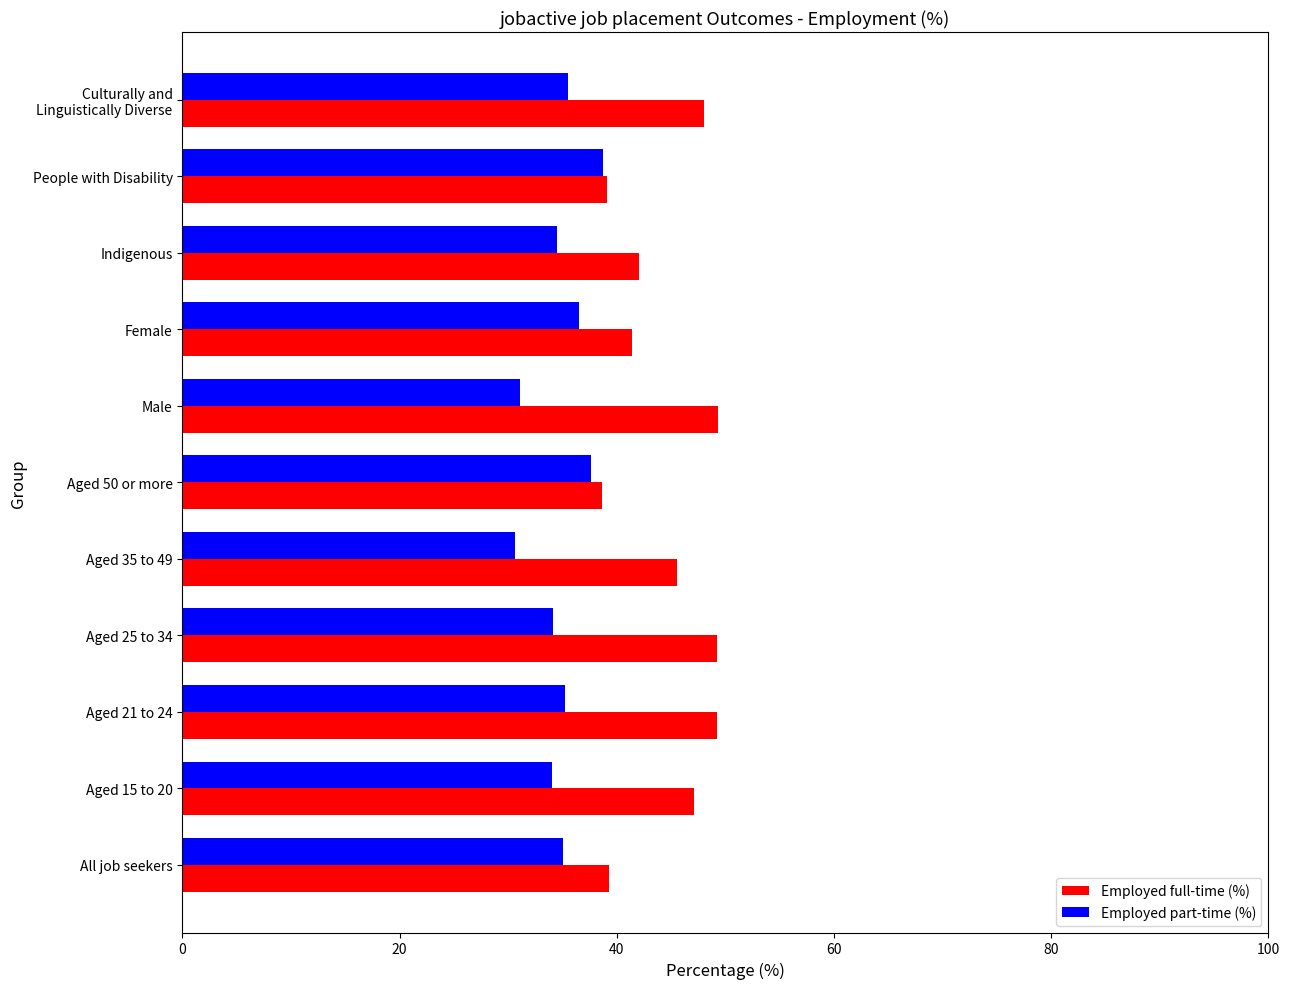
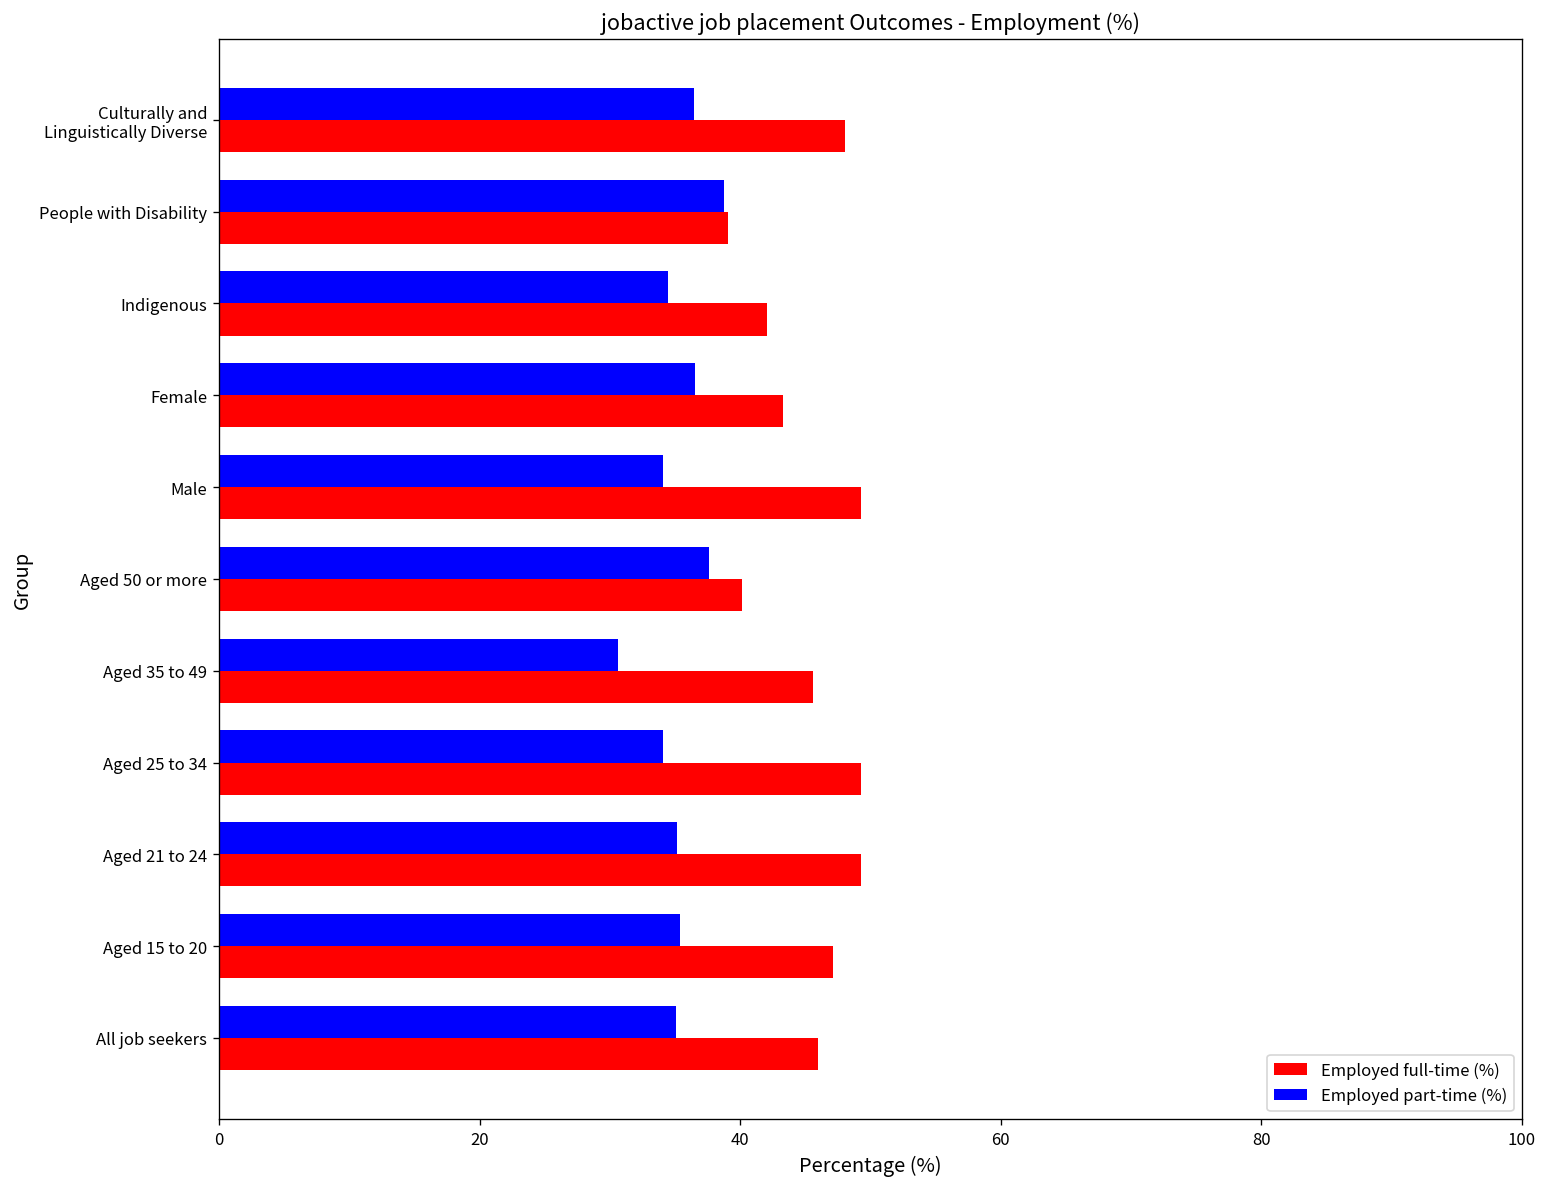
  {
    "Employed full-time (%)": {
      "Culturally and Linguistically Diverse": 48.0,
      "People with Disability": 39.1,
      "Indigenous": 42.1,
-     "Female": 41.4,
+     "Female": 43.3,
      "Male": 49.3,
-     "Aged 50 or more": 38.7,
+     "Aged 50 or more": 40.2,
      "Aged 35 to 49": 45.6,
      "Aged 25 to 34": 49.3,
      "Aged 21 to 24": 49.3,
      "Aged 15 to 20": 47.1,
-     "All job seekers": 39.2
+     "All job seekers": 45.9
    },
    "Employed part-time (%)": {
-     "Culturally and Linguistically Diverse": 35.5,
+     "Culturally and Linguistically Diverse": 36.5,
      "People with Disability": 38.8,
      "Indigenous": 34.5,
      "Female": 36.6,
-     "Male": 31.1,
+     "Male": 34.1,
      "Aged 50 or more": 37.6,
      "Aged 35 to 49": 30.7,
      "Aged 25 to 34": 34.1,
      "Aged 21 to 24": 35.2,
-     "Aged 15 to 20": 34.0,
+     "Aged 15 to 20": 35.4,
      "All job seekers": 35.1
    }
  }
